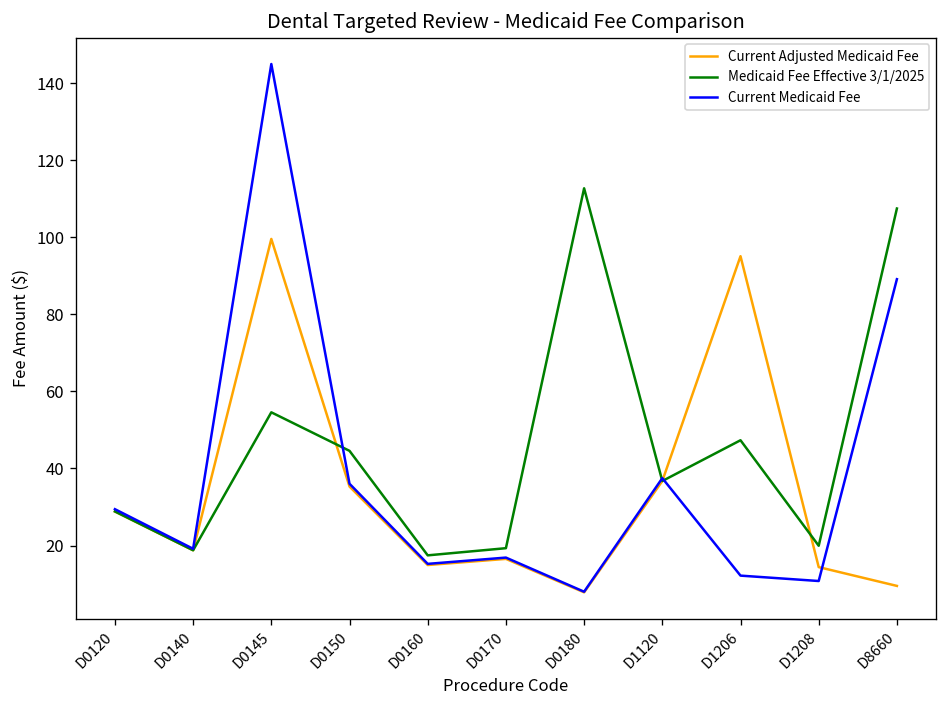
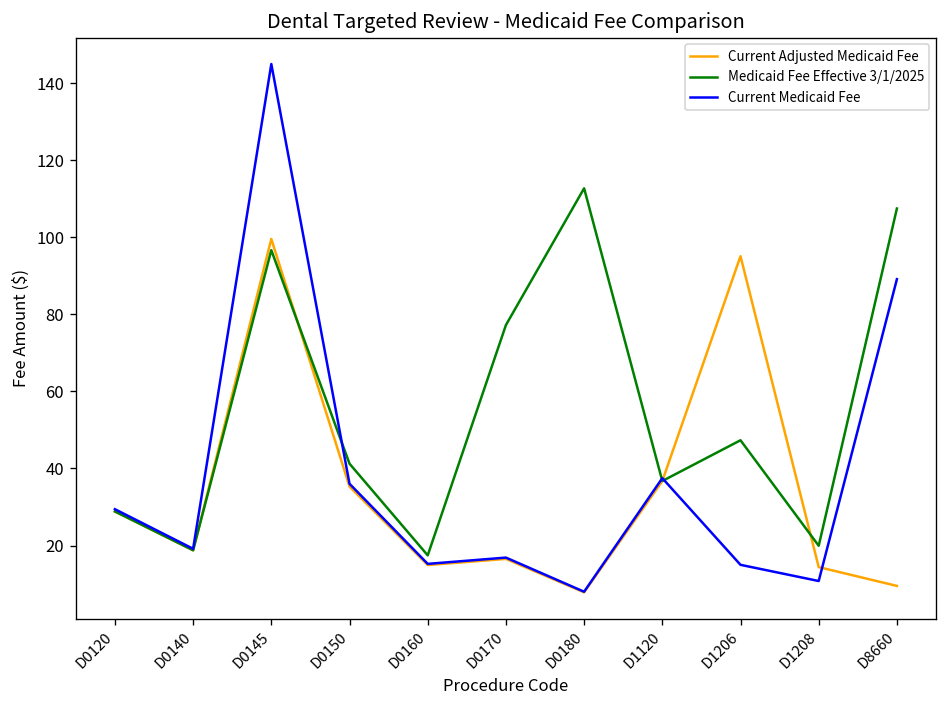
  {
    "Current Adjusted Medicaid Fee": {
      "D0145": 100,
      "D1206": 95,
      "D1208": 14,
      "D8660": 10
    },
    "Medicaid Fee Effective 3/1/2025": {
-     "D0145": 55,
-     "D0150": 45,
+     "D0145": 97,
+     "D0150": 41,
      "D0160": 17,
-     "D0170": 19,
+     "D0170": 77,
      "D0180": 113,
      "D1206": 47,
      "D1208": 20,
      "D8660": 107
    },
    "Current Medicaid Fee": {
      "D0145": 145,
-     "D1206": 12,
+     "D1206": 15,
      "D1208": 11,
      "D8660": 89
    }
  }
